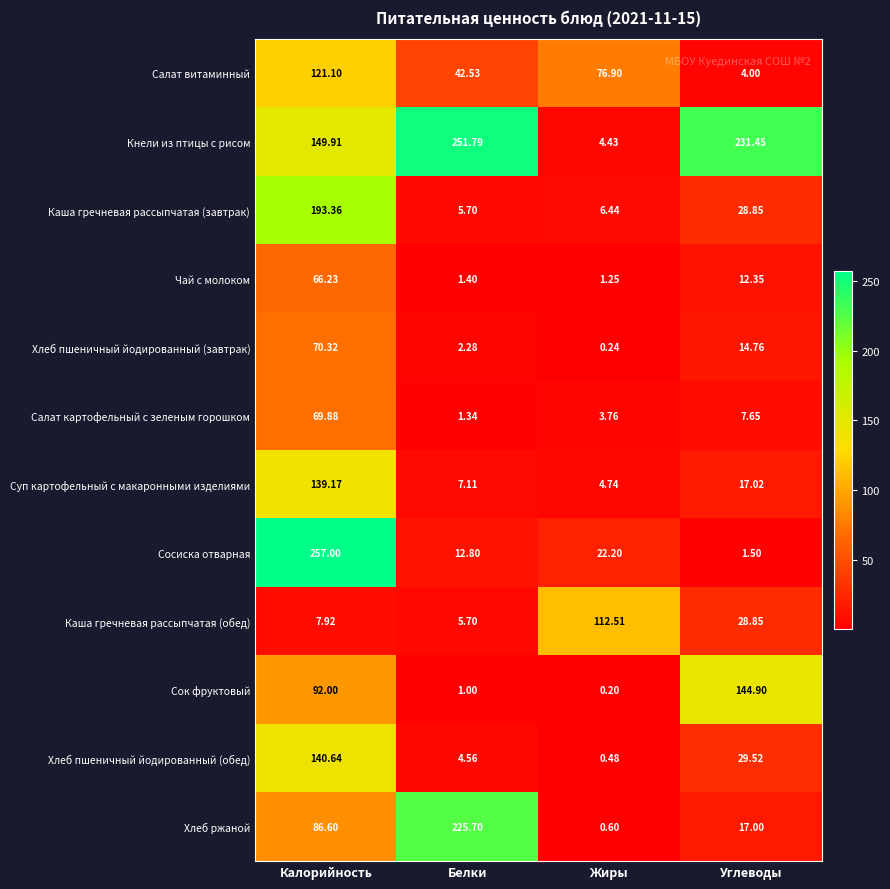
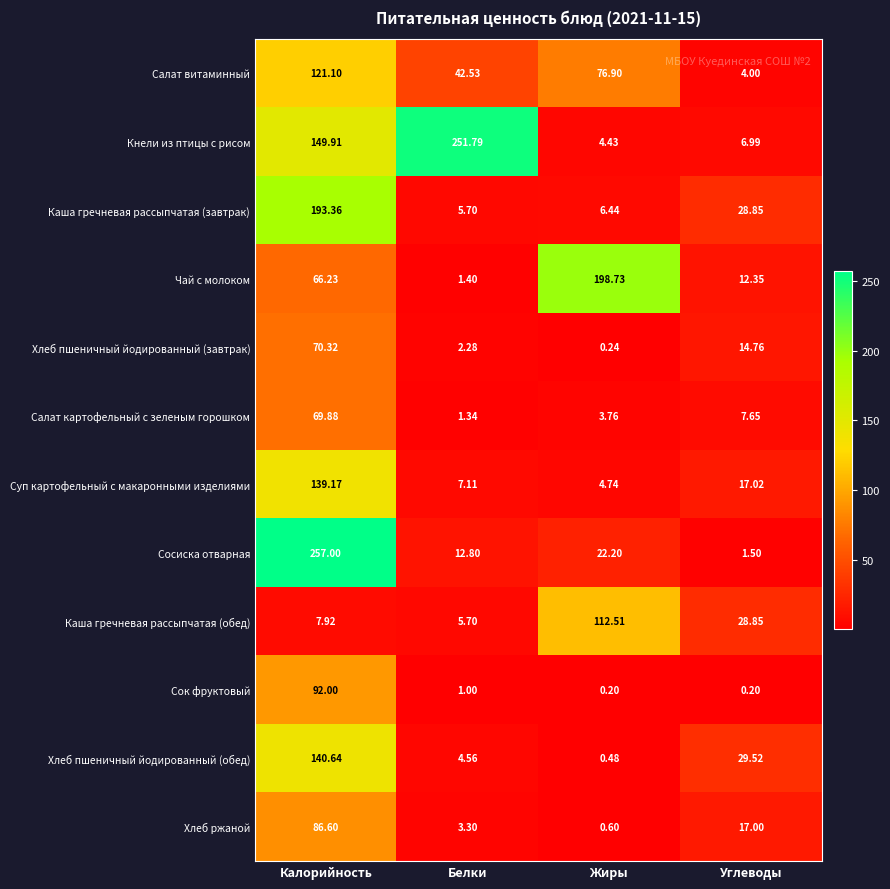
  {
    "Салат витаминный": {
      "Калорийность": 121.10,
      "Белки": 42.53,
      "Жиры": 76.90
    },
    "Кнели из птицы с рисом": {
      "Калорийность": 149.91,
      "Белки": 251.79,
      "Жиры": 4.43,
-     "Углеводы": 231.45
+     "Углеводы": 6.99
    },
    "Каша гречневая рассыпчатая (завтрак)": {
      "Калорийность": 193.36,
      "Белки": 5.70,
      "Жиры": 6.44,
      "Углеводы": 28.85
    },
    "Чай с молоком": {
      "Калорийность": 66.23,
      "Белки": 1.40,
-     "Жиры": 1.25,
+     "Жиры": 198.73,
      "Углеводы": 12.35
    },
    "Хлеб пшеничный йодированный (завтрак)": {
      "Калорийность": 70.32,
      "Белки": 2.28,
      "Жиры": 0.24,
      "Углеводы": 14.76
    },
    "Салат картофельный с зеленым горошком": {
      "Калорийность": 69.88,
      "Белки": 1.34,
      "Жиры": 3.76,
      "Углеводы": 7.65
    },
    "Суп картофельный с макаронными изделиями": {
      "Калорийность": 139.17,
      "Белки": 7.11,
      "Жиры": 4.74,
      "Углеводы": 17.02
    },
    "Сосиска отварная": {
      "Калорийность": 257.00,
      "Белки": 12.80,
      "Жиры": 22.20,
      "Углеводы": 1.50
    },
    "Каша гречневая рассыпчатая (обед)": {
      "Калорийность": 7.92,
      "Белки": 5.70,
      "Жиры": 112.51,
      "Углеводы": 28.85
    },
    "Сок фруктовый": {
      "Калорийность": 92.00,
      "Белки": 1.00,
      "Жиры": 0.20,
-     "Углеводы": 144.90
+     "Углеводы": 0.20
    },
    "Хлеб пшеничный йодированный (обед)": {
      "Калорийность": 140.64,
      "Белки": 4.56,
      "Жиры": 0.48,
      "Углеводы": 29.52
    },
    "Хлеб ржаной": {
      "Калорийность": 86.60,
-     "Белки": 225.70,
+     "Белки": 3.30,
      "Жиры": 0.60,
      "Углеводы": 17.00
    }
  }
